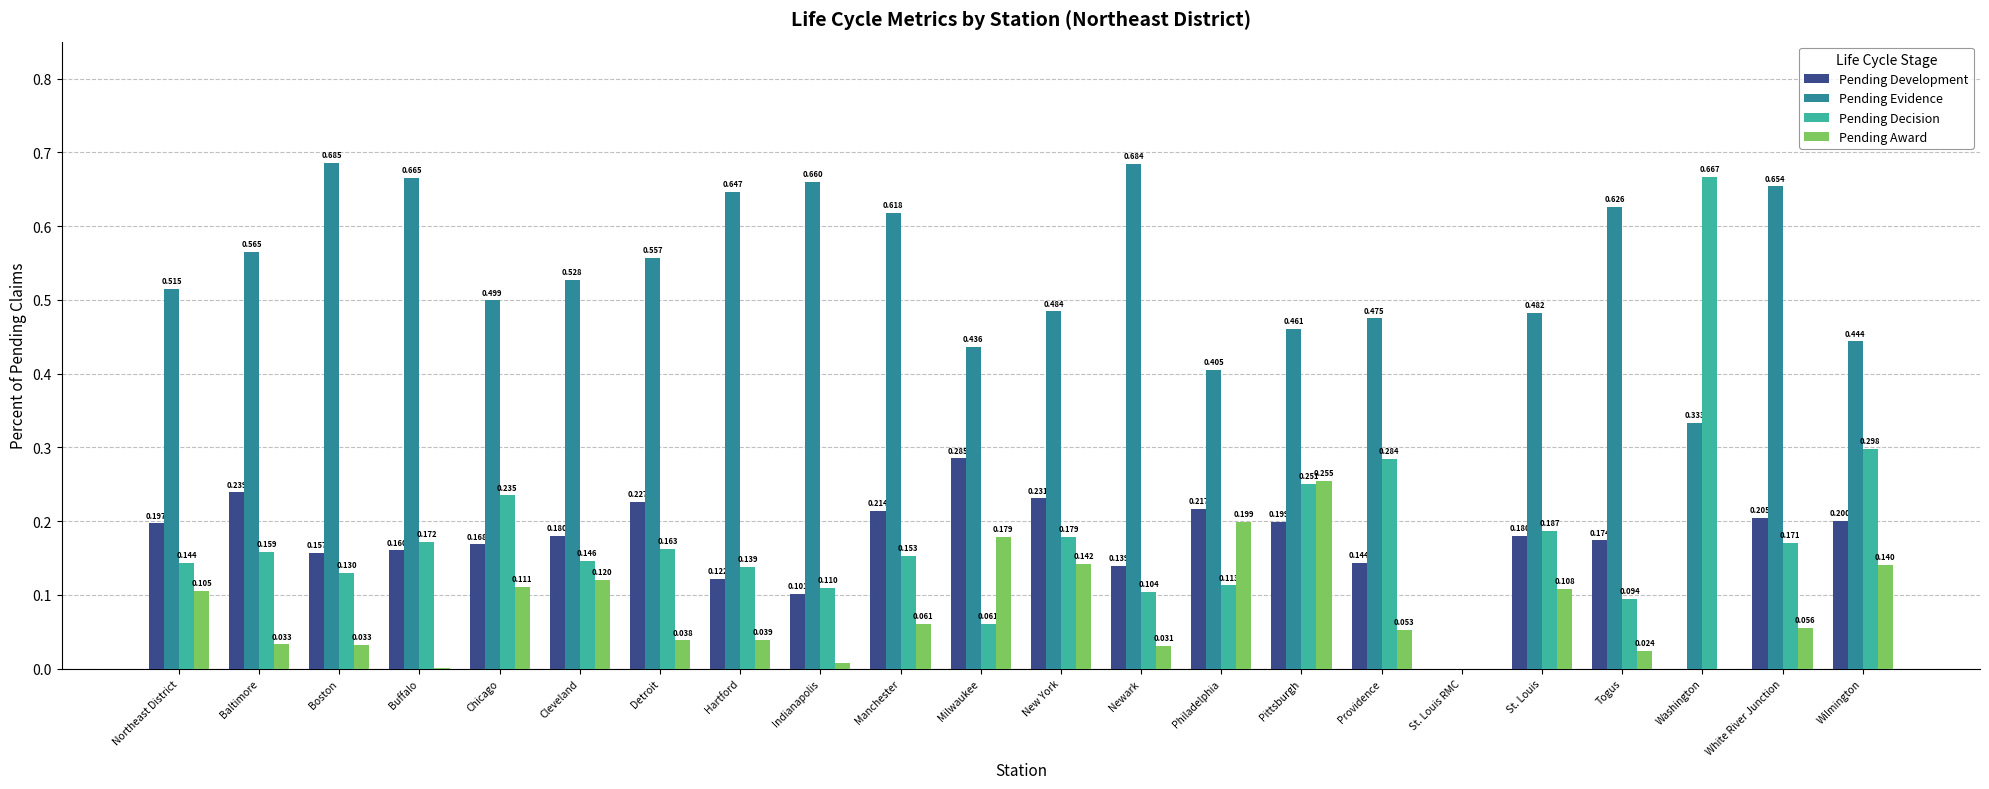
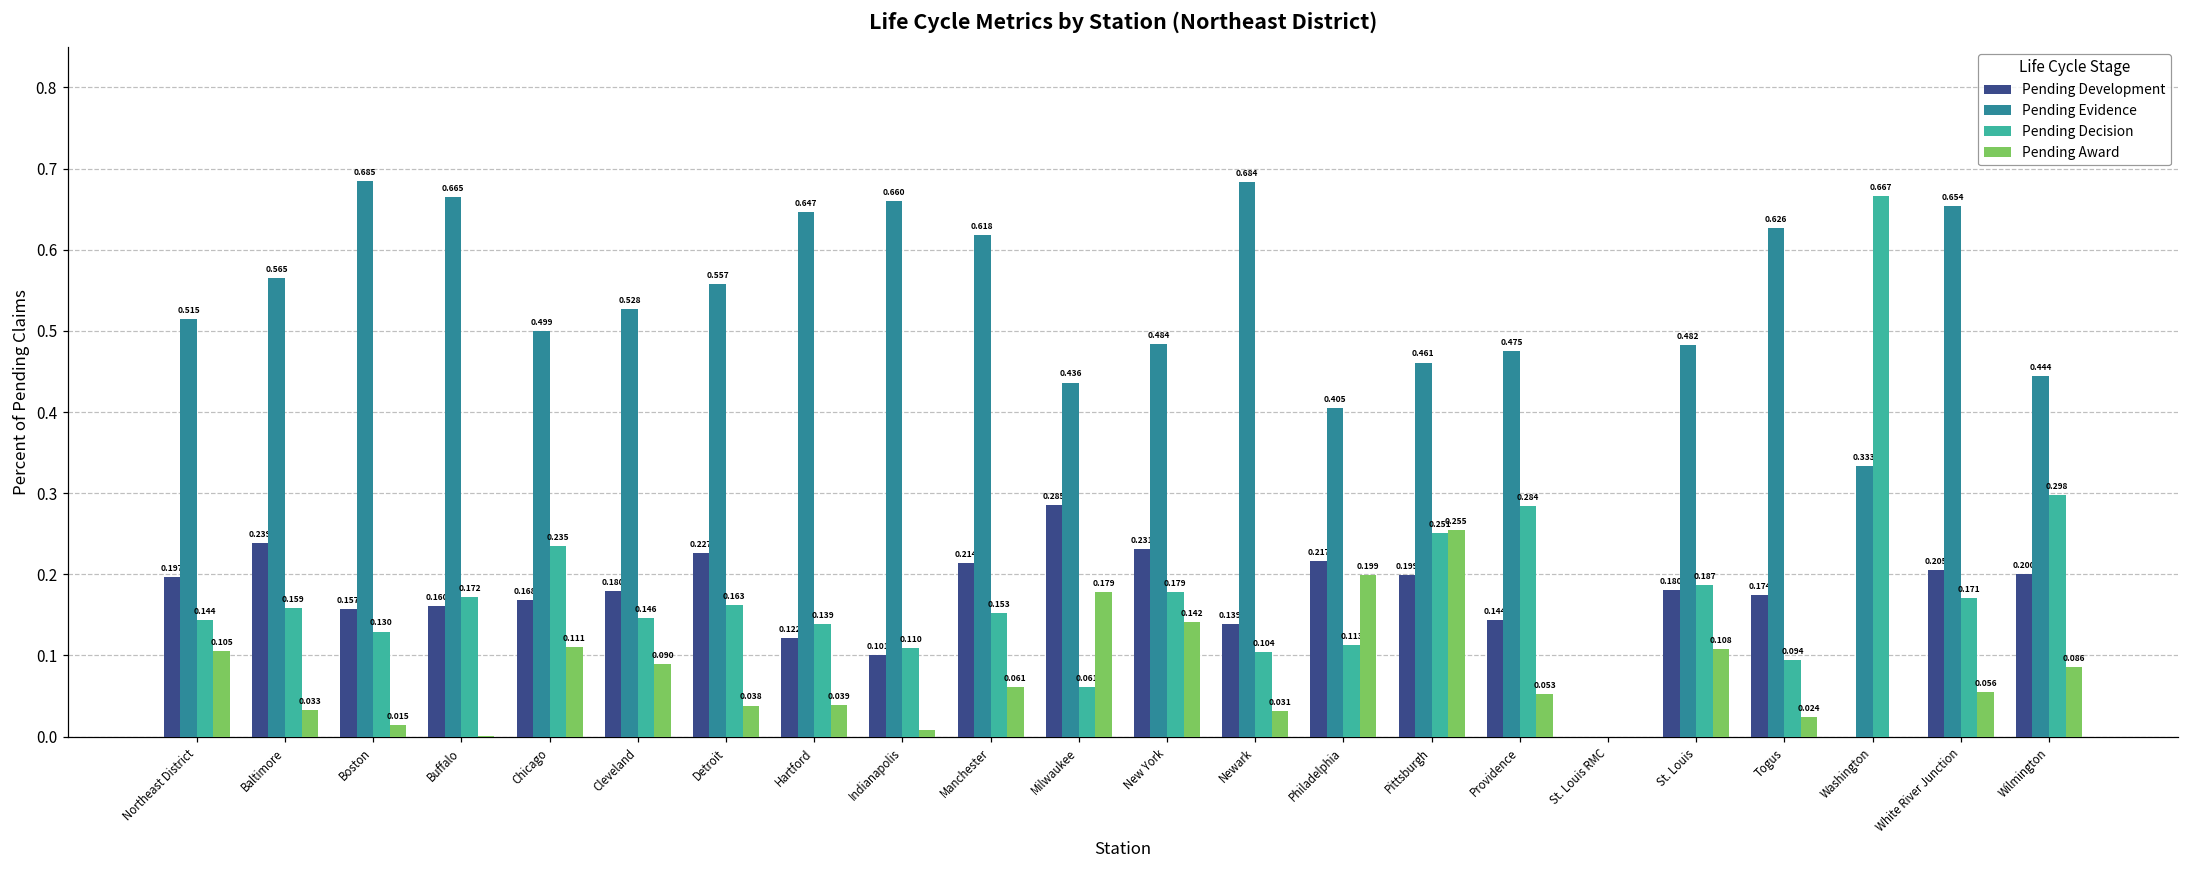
  {
    "Pending Development": {
      "Northeast District": 0.197,
      "Baltimore": 0.239,
      "Boston": 0.157,
      "Buffalo": 0.160,
      "Chicago": 0.168,
      "Cleveland": 0.180,
      "Detroit": 0.227,
      "Hartford": 0.122,
      "Indianapolis": 0.101,
      "Manchester": 0.214,
      "Milwaukee": 0.285,
      "New York": 0.231,
      "Newark": 0.139,
      "Philadelphia": 0.217,
      "Pittsburgh": 0.199,
      "Providence": 0.144,
      "St. Louis": 0.180,
      "Togus": 0.174,
      "White River Junction": 0.205,
      "Wilmington": 0.200
    },
    "Pending Award": {
      "Northeast District": 0.105,
      "Baltimore": 0.033,
-     "Boston": 0.033,
+     "Boston": 0.015,
      "Chicago": 0.111,
-     "Cleveland": 0.120,
+     "Cleveland": 0.090,
      "Detroit": 0.038,
      "Hartford": 0.039,
      "Manchester": 0.061,
      "Milwaukee": 0.179,
      "New York": 0.142,
      "Newark": 0.031,
      "Philadelphia": 0.199,
      "Providence": 0.053,
      "St. Louis": 0.108,
      "Togus": 0.024,
      "White River Junction": 0.056,
-     "Wilmington": 0.140
+     "Wilmington": 0.086
    }
  }
